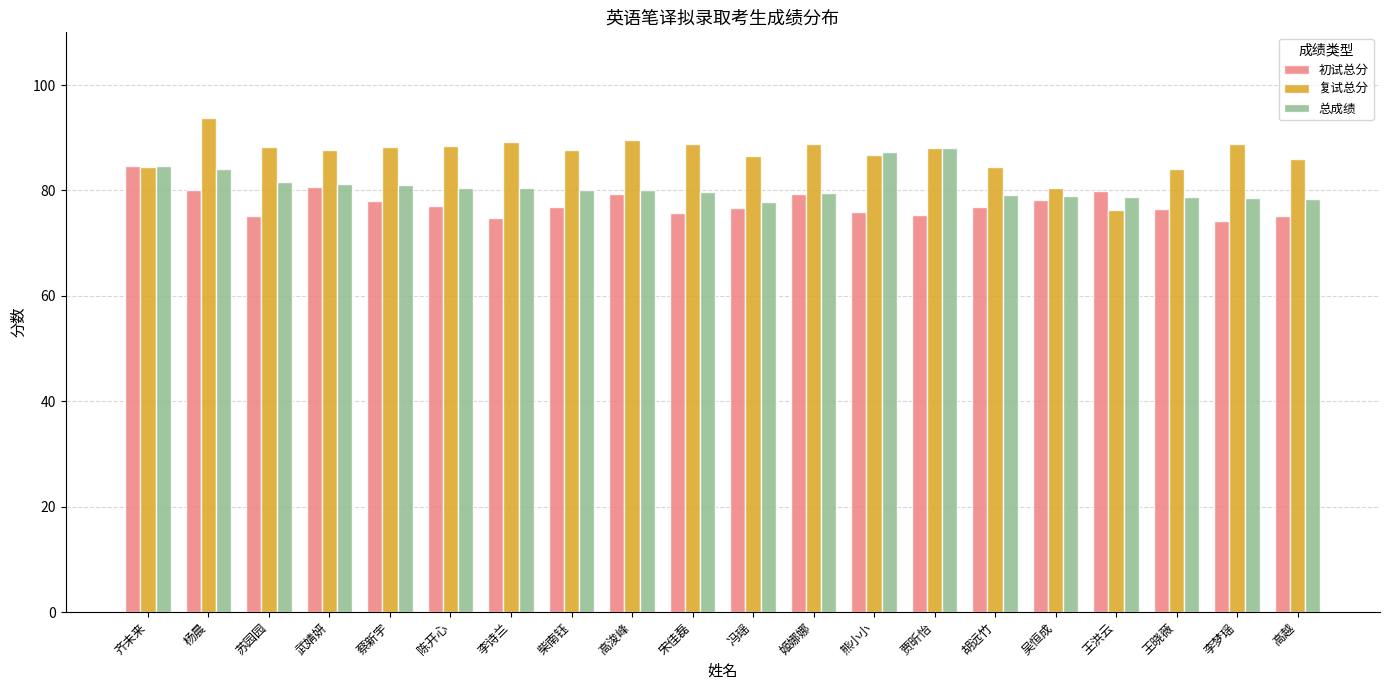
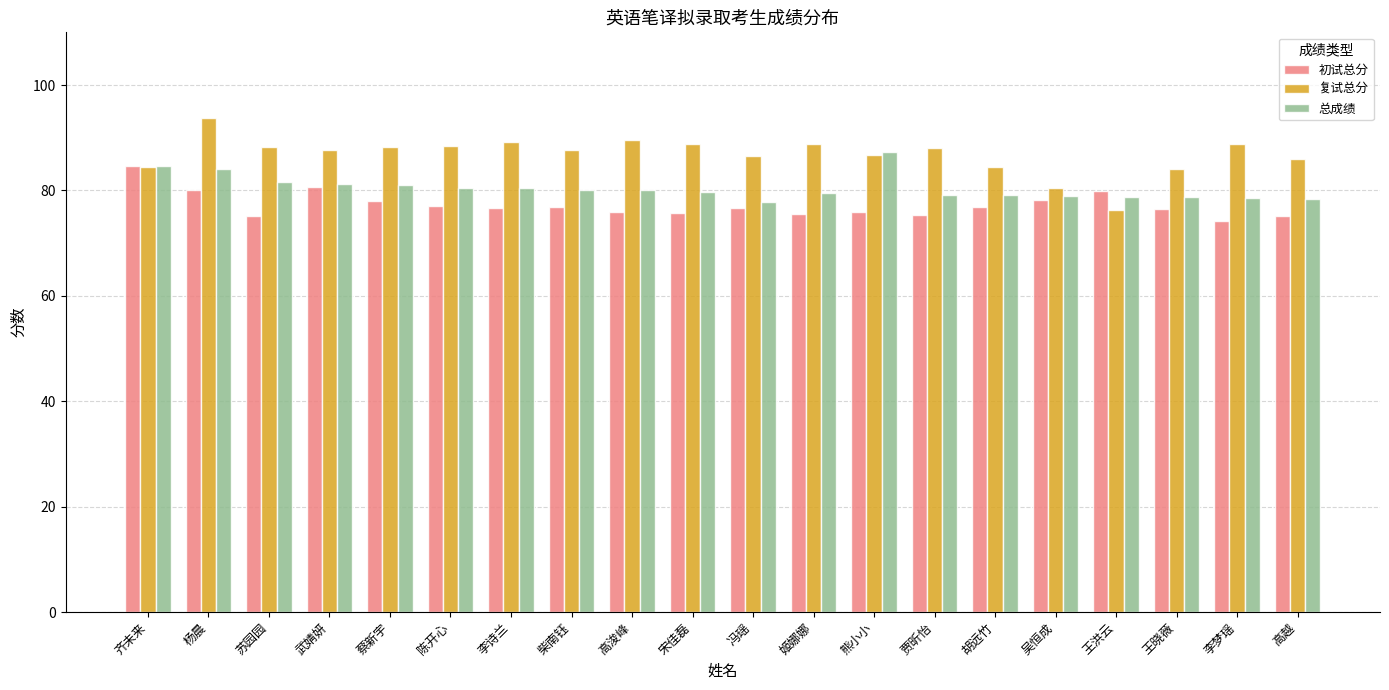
  {
    "初试总分": {
      "齐未来": 85,
      "杨晨": 80,
      "苏园园": 75,
      "武婧妍": 81,
      "蔡新宇": 78,
      "陈开心": 77,
-     "李诗兰": 75,
+     "李诗兰": 77,
      "柴南钰": 77,
-     "高浚峰": 79,
+     "高浚峰": 76,
      "宋佳磊": 76,
      "冯瑶": 77,
-     "姬娜娜": 79,
+     "姬娜娜": 76,
      "熊小小": 76,
      "贾昕怡": 75,
      "胡远竹": 77,
      "吴恒成": 78,
      "王洪云": 80,
      "王晓薇": 76,
      "李梦瑶": 74,
      "高越": 75
    },
    "复试总分": {
      "齐未来": 85,
      "杨晨": 94,
      "苏园园": 88,
      "武婧妍": 88,
      "蔡新宇": 88,
      "陈开心": 89,
      "李诗兰": 89,
      "柴南钰": 88,
      "高浚峰": 90,
      "宋佳磊": 89,
      "冯瑶": 87,
      "姬娜娜": 89,
      "熊小小": 87,
      "贾昕怡": 88,
      "胡远竹": 85,
      "吴恒成": 81,
      "王洪云": 76,
      "王晓薇": 84,
      "李梦瑶": 89,
      "高越": 86
    },
    "总成绩": {
      "齐未来": 85,
      "杨晨": 84,
      "苏园园": 82,
      "武婧妍": 81,
      "蔡新宇": 81,
      "陈开心": 80,
      "李诗兰": 80,
      "柴南钰": 80,
      "高浚峰": 80,
      "宋佳磊": 80,
      "冯瑶": 78,
      "姬娜娜": 80,
      "熊小小": 87,
-     "贾昕怡": 88,
+     "贾昕怡": 79,
      "胡远竹": 79,
      "吴恒成": 79,
      "王洪云": 79,
      "王晓薇": 79,
      "李梦瑶": 79,
      "高越": 78
    }
  }
